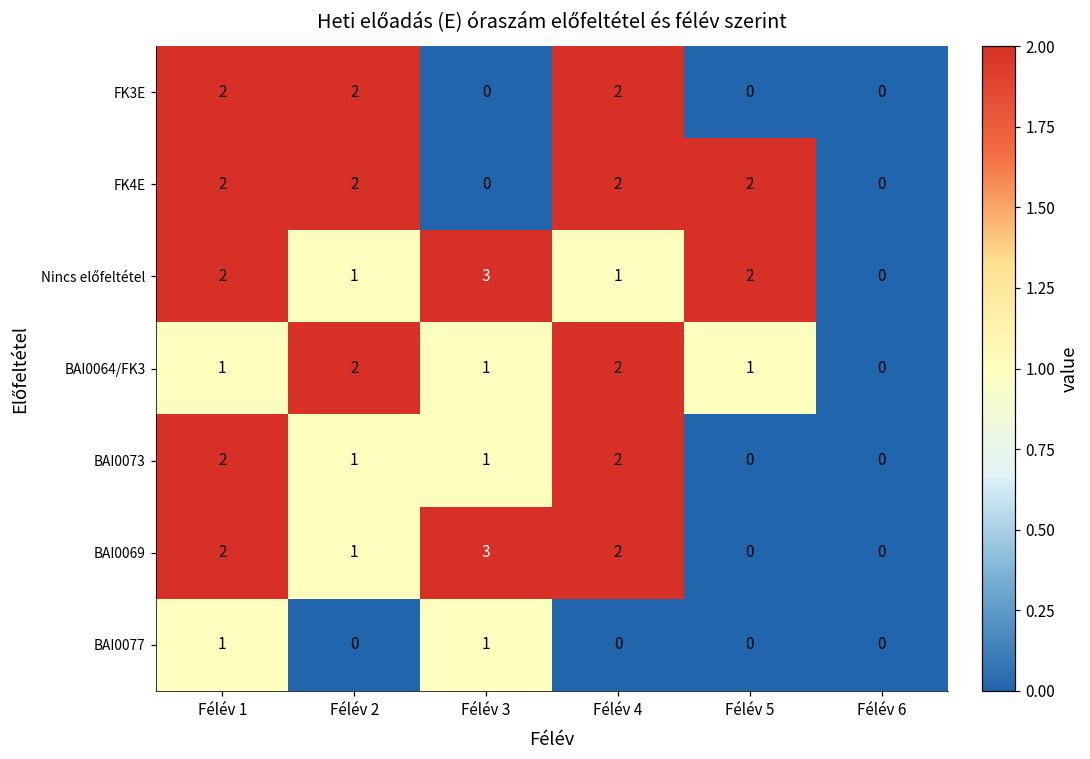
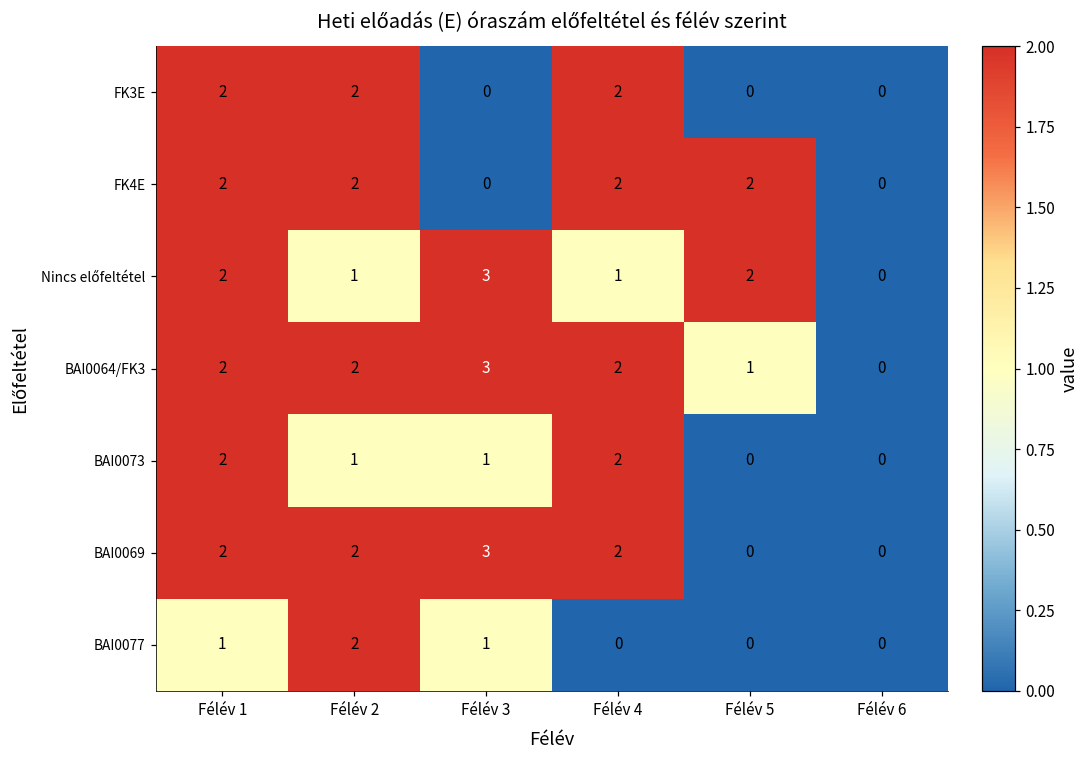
  {
    "FK3E": {
      "Félév 1": 2,
      "Félév 2": 2,
      "Félév 3": 0,
      "Félév 4": 2,
      "Félév 5": 0,
      "Félév 6": 0
    },
    "FK4E": {
      "Félév 1": 2,
      "Félév 2": 2,
      "Félév 3": 0,
      "Félév 4": 2,
      "Félév 5": 2,
      "Félév 6": 0
    },
    "Nincs előfeltétel": {
      "Félév 1": 2,
      "Félév 2": 1,
      "Félév 3": 3,
      "Félév 4": 1,
      "Félév 5": 2,
      "Félév 6": 0
    },
    "BAI0064/FK3": {
-     "Félév 1": 1,
+     "Félév 1": 2,
      "Félév 2": 2,
-     "Félév 3": 1,
+     "Félév 3": 3,
      "Félév 4": 2,
      "Félév 5": 1,
      "Félév 6": 0
    },
    "BAI0073": {
      "Félév 1": 2,
      "Félév 2": 1,
      "Félév 3": 1,
      "Félév 4": 2,
      "Félév 5": 0,
      "Félév 6": 0
    },
    "BAI0069": {
      "Félév 1": 2,
-     "Félév 2": 1,
+     "Félév 2": 2,
      "Félév 3": 3,
      "Félév 4": 2,
      "Félév 5": 0,
      "Félév 6": 0
    },
    "BAI0077": {
      "Félév 1": 1,
-     "Félév 2": 0,
+     "Félév 2": 2,
      "Félév 3": 1,
      "Félév 4": 0,
      "Félév 5": 0,
      "Félév 6": 0
    }
  }
